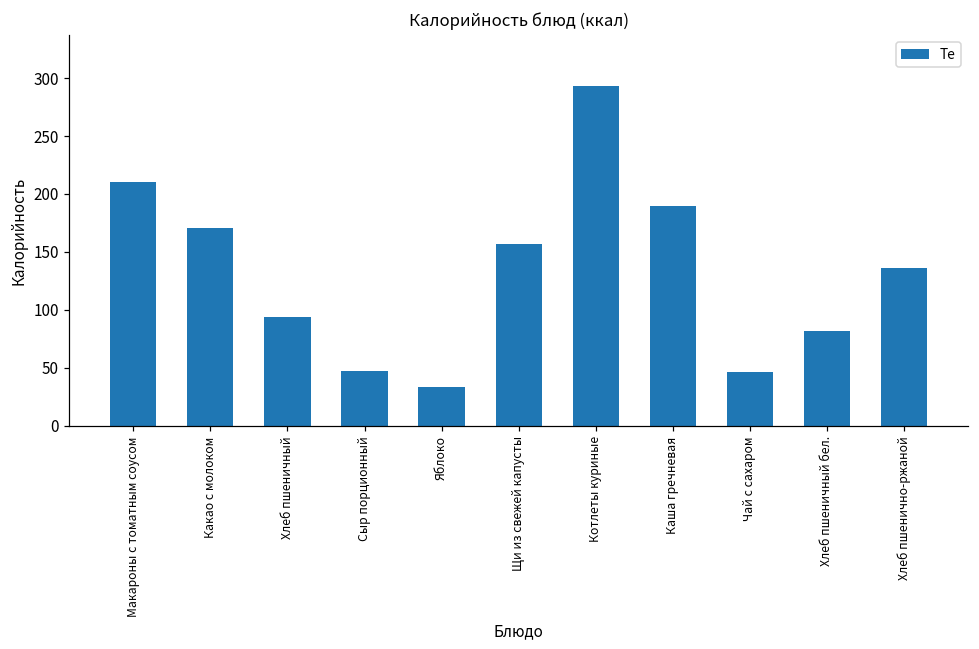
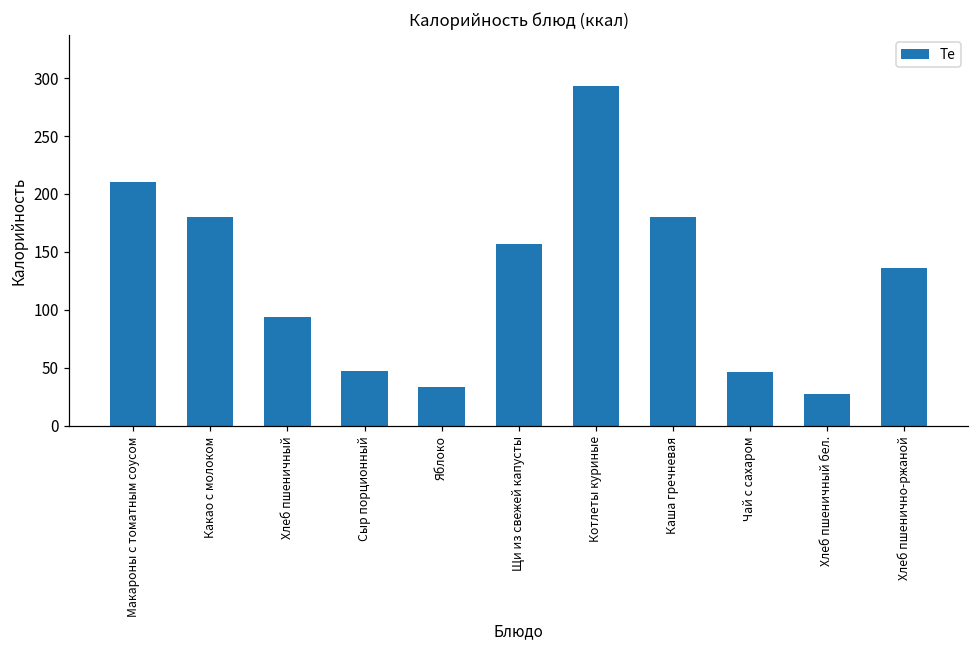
  {
    "Макароны с томатным соусом": 210,
-   "Какао с молоком": 171,
+   "Какао с молоком": 180,
    "Хлеб пшеничный": 94,
    "Сыр порционный": 47,
    "Яблоко": 33,
    "Щи из свежей капусты": 157,
    "Котлеты куриные": 293,
-   "Каша гречневая": 190,
+   "Каша гречневая": 180,
    "Чай с сахаром": 46,
-   "Хлеб пшеничный бел.": 82,
+   "Хлеб пшеничный бел.": 27,
    "Хлеб пшенично-ржаной": 136
  }
